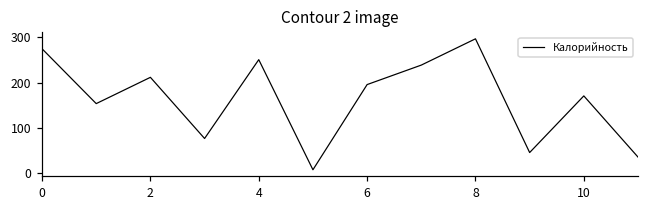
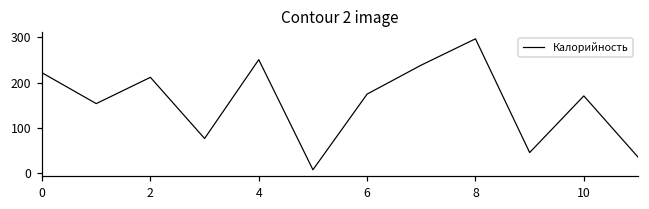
  {
-   "0": 280,
+   "0": 220,
    "2": 210,
    "4": 250,
-   "6": 200,
+   "6": 180,
    "8": 300,
    "10": 170
  }
